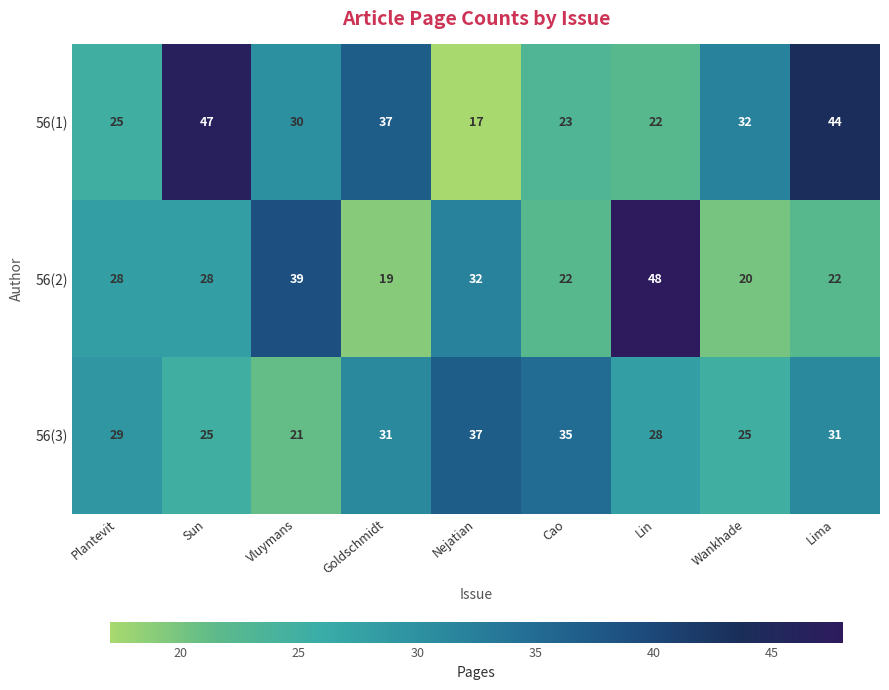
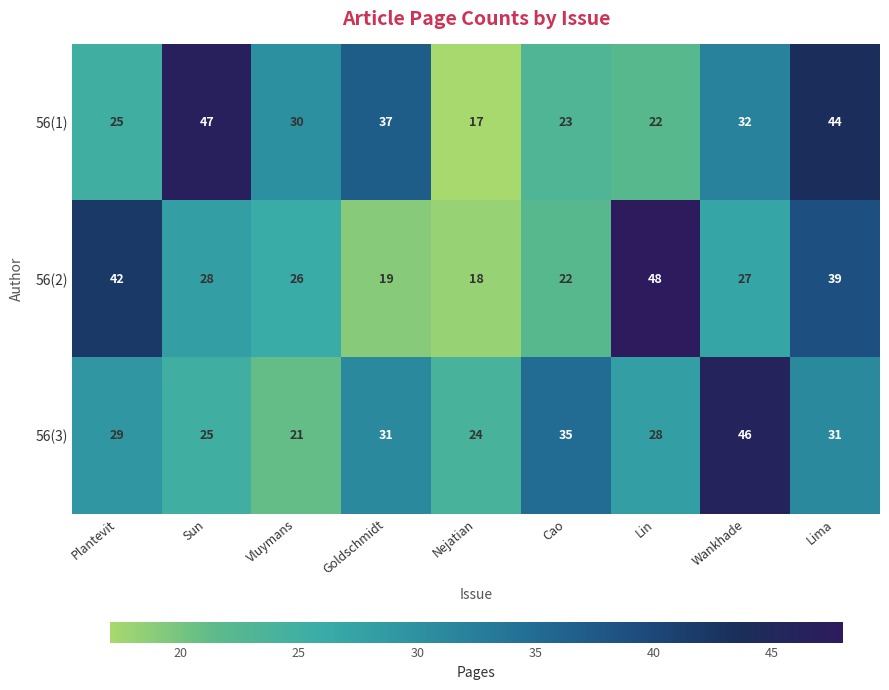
  {
    "56(1)": {
      "Plantevit": 25,
      "Sun": 47,
      "Vluymans": 30,
      "Goldschmidt": 37,
      "Nejatian": 17,
      "Cao": 23,
      "Lin": 22,
      "Wankhade": 32,
      "Lima": 44
    },
    "56(2)": {
-     "Plantevit": 28,
+     "Plantevit": 42,
      "Sun": 28,
-     "Vluymans": 39,
+     "Vluymans": 26,
      "Goldschmidt": 19,
-     "Nejatian": 32,
+     "Nejatian": 18,
      "Cao": 22,
      "Lin": 48,
-     "Wankhade": 20,
-     "Lima": 22
+     "Wankhade": 27,
+     "Lima": 39
    },
    "56(3)": {
      "Plantevit": 29,
      "Sun": 25,
      "Vluymans": 21,
      "Goldschmidt": 31,
-     "Nejatian": 37,
+     "Nejatian": 24,
      "Cao": 35,
      "Lin": 28,
-     "Wankhade": 25,
+     "Wankhade": 46,
      "Lima": 31
    }
  }
